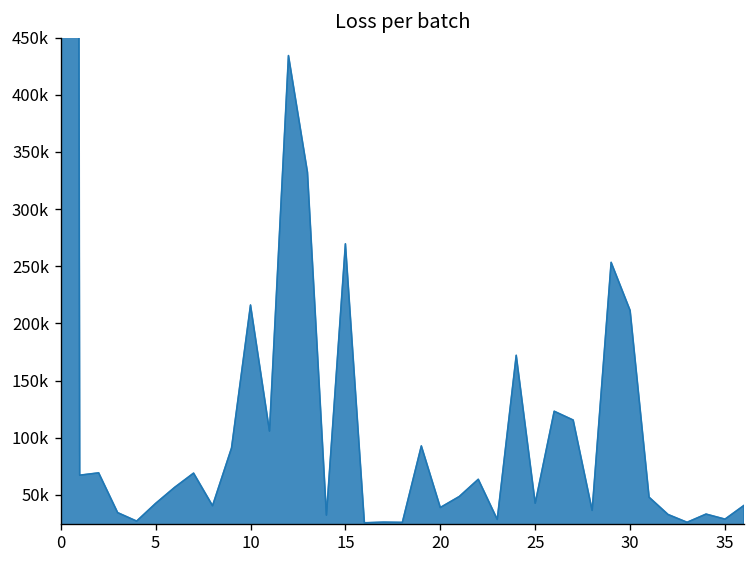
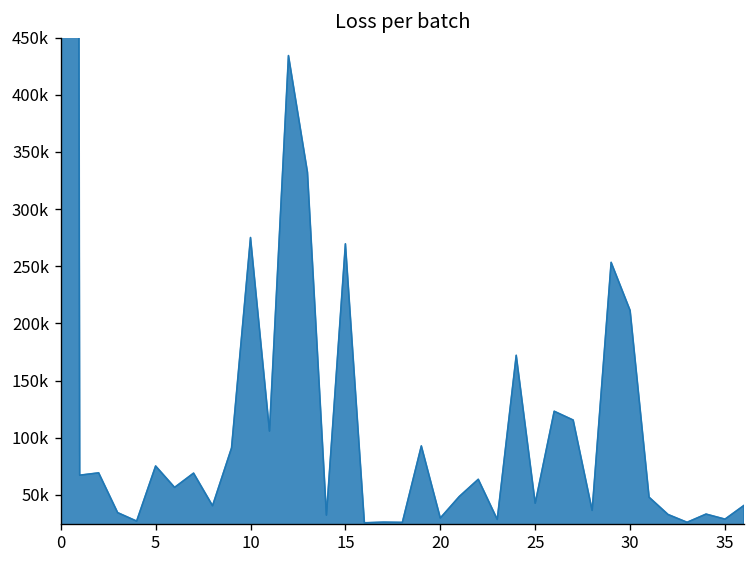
  {
-   "5": 40000,
-   "10": 220000,
+   "5": 80000,
+   "10": 280000,
    "15": 270000,
-   "20": 40000,
+   "20": 30000,
    "25": 40000,
    "30": 210000,
    "35": 30000
  }
